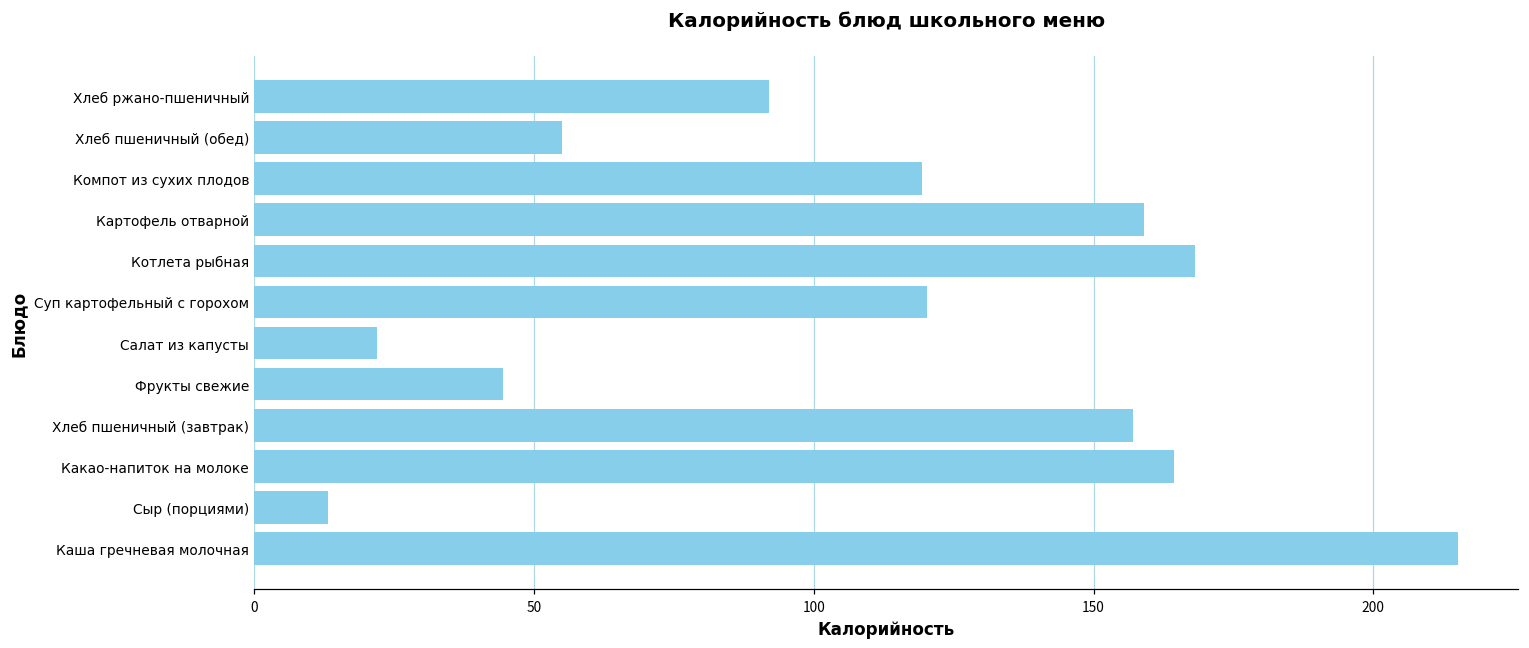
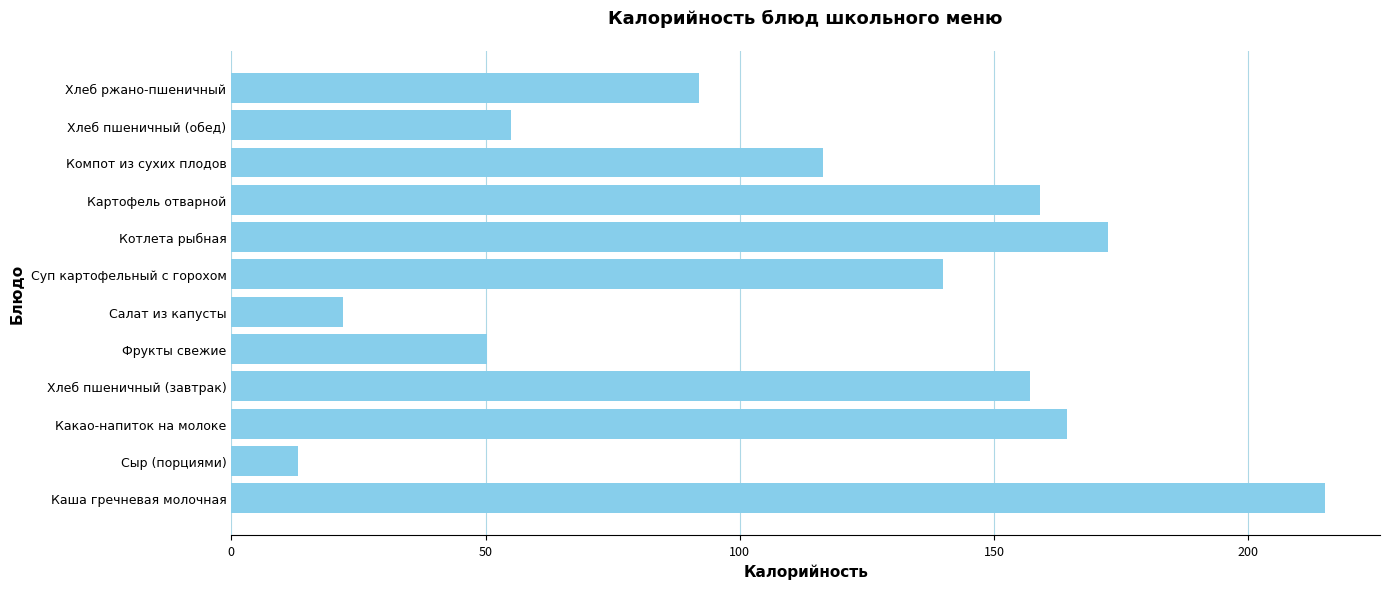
  {
    "Хлеб ржано-пшеничный": 92,
    "Хлеб пшеничный (обед)": 55,
-   "Компот из сухих плодов": 119,
+   "Компот из сухих плодов": 116,
    "Картофель отварной": 159,
-   "Котлета рыбная": 168,
-   "Суп картофельный с горохом": 120,
+   "Котлета рыбная": 172,
+   "Суп картофельный с горохом": 140,
    "Салат из капусты": 22,
-   "Фрукты свежие": 44,
+   "Фрукты свежие": 50,
    "Хлеб пшеничный (завтрак)": 157,
    "Какао-напиток на молоке": 164,
    "Сыр (порциями)": 13,
    "Каша гречневая молочная": 215
  }
